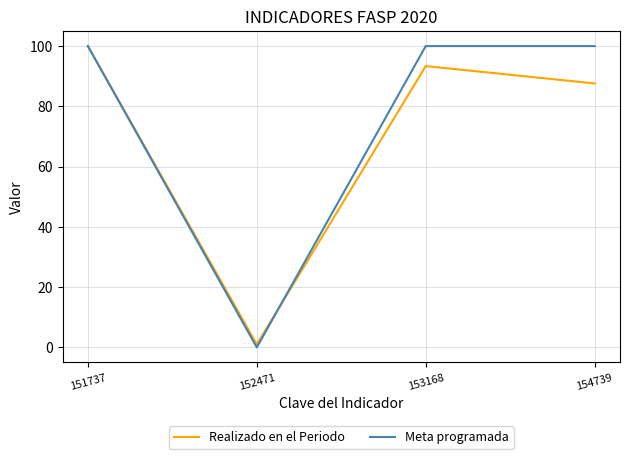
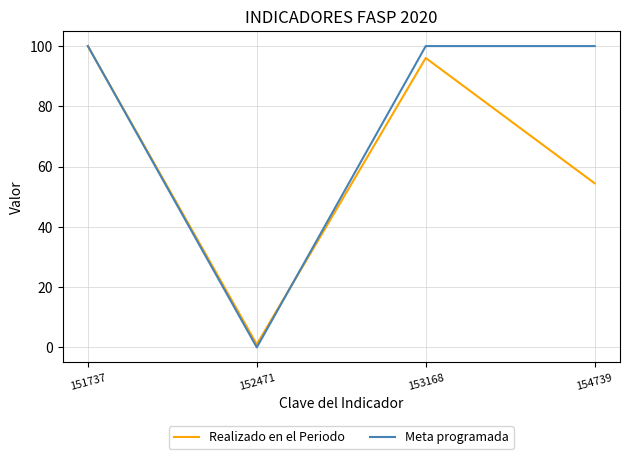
  {
    "Realizado en el Periodo": {
      "152471": 1,
-     "153168": 93,
-     "154739": 88
+     "153168": 96,
+     "154739": 54
    },
    "Meta programada": {
      "152471": 0,
      "153168": 100,
      "154739": 100
    }
  }
